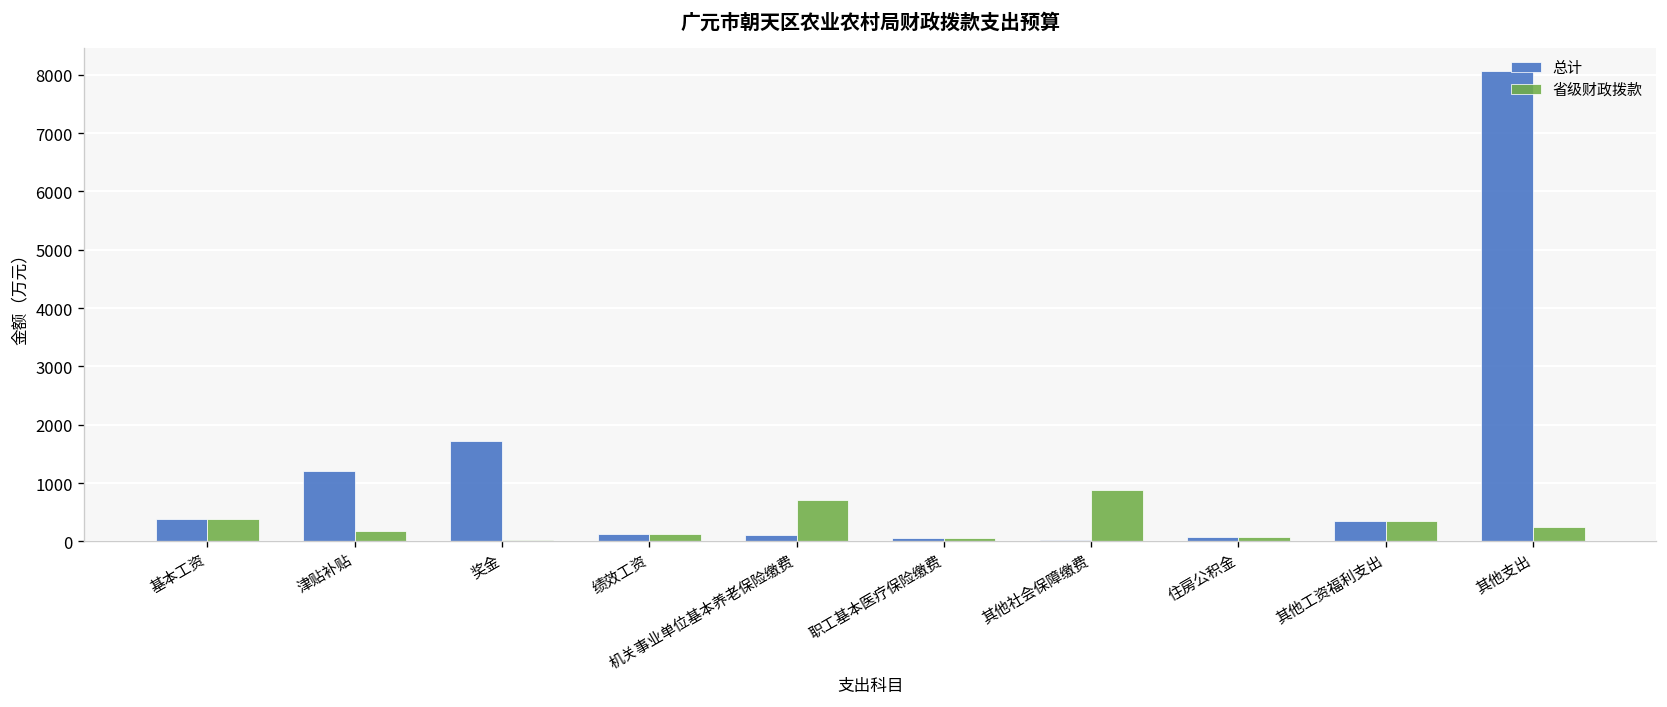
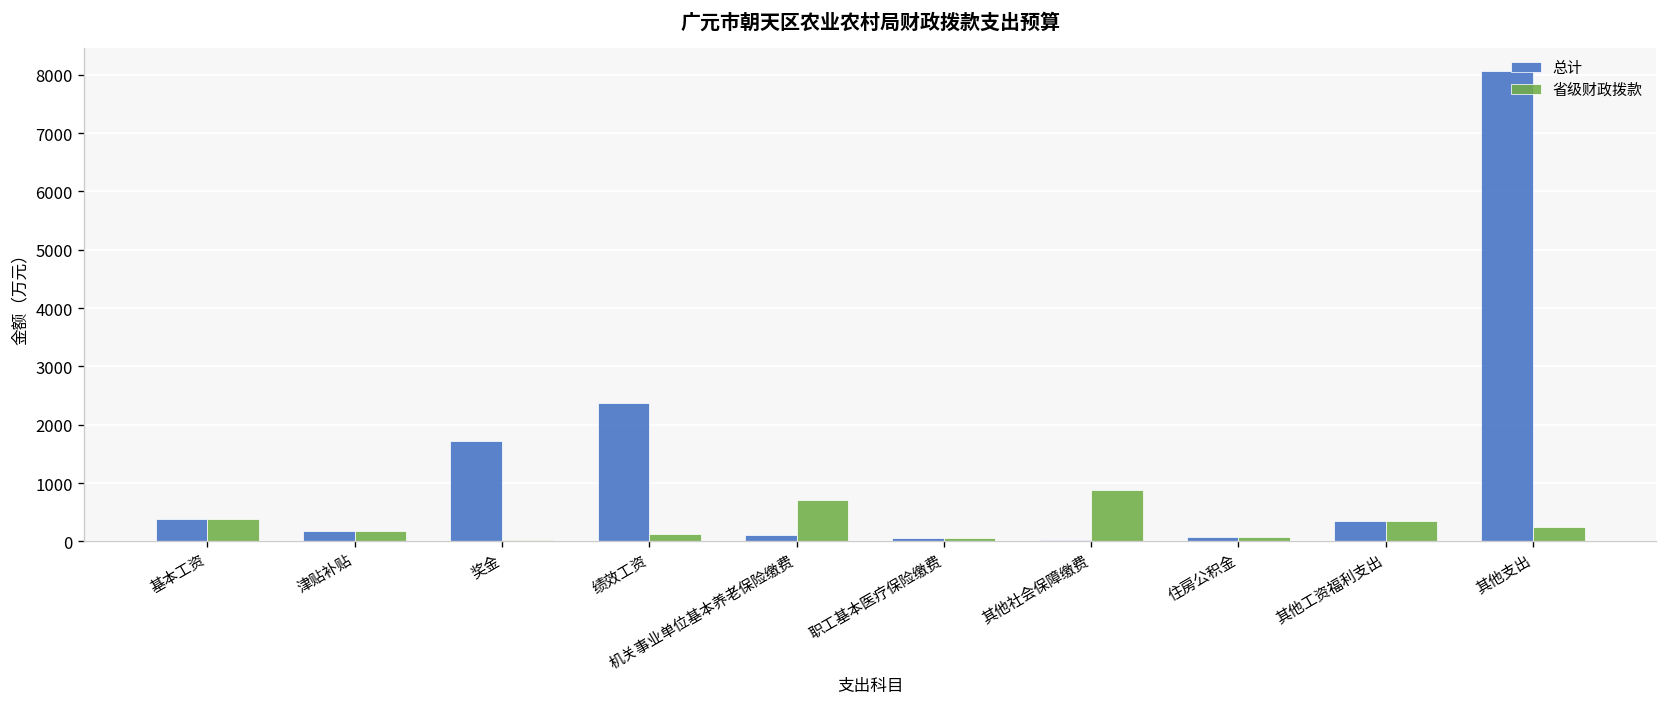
  {
    "总计": {
      "基本工资": 400,
-     "津贴补贴": 1200,
+     "津贴补贴": 200,
      "奖金": 1700,
-     "绩效工资": 100,
+     "绩效工资": 2400,
      "机关事业单位基本养老保险缴费": 100,
      "职工基本医疗保险缴费": 100,
      "住房公积金": 100,
      "其他工资福利支出": 300,
      "其他支出": 8100
    },
    "省级财政拨款": {
      "基本工资": 400,
      "津贴补贴": 200,
      "绩效工资": 100,
      "机关事业单位基本养老保险缴费": 700,
      "职工基本医疗保险缴费": 100,
      "其他社会保障缴费": 900,
      "住房公积金": 100,
      "其他工资福利支出": 300,
      "其他支出": 200
    }
  }
